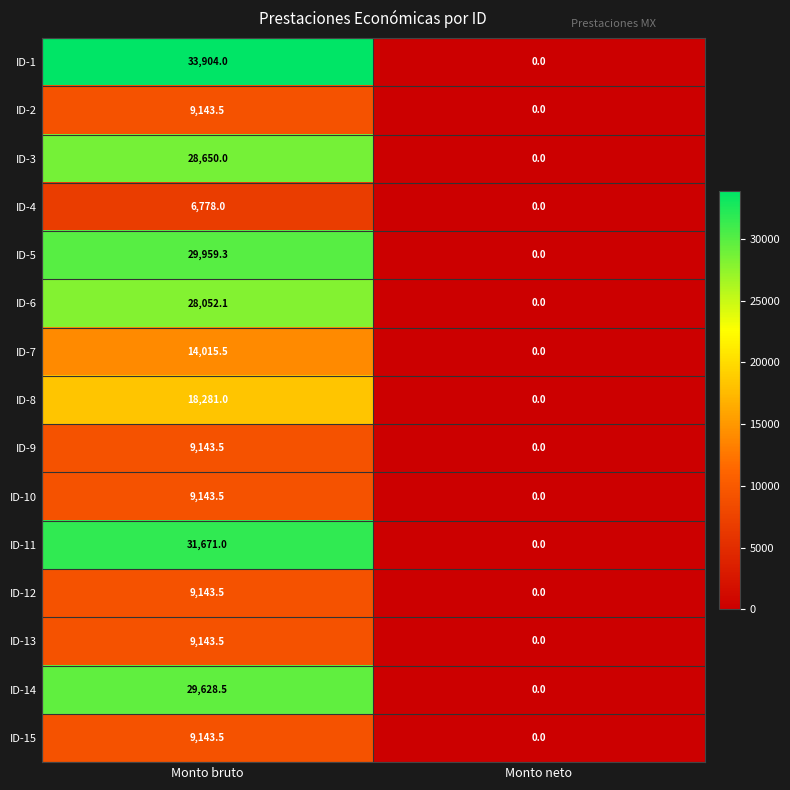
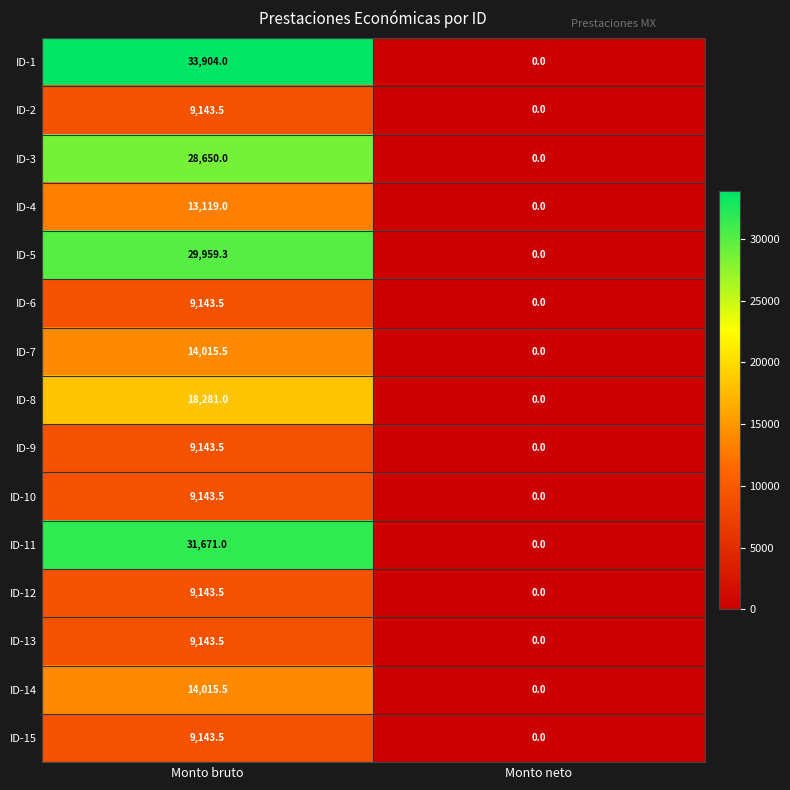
  {
    "ID-1": {
      "Monto bruto": "33,904.0",
      "Monto neto": "0.0"
    },
    "ID-2": {
      "Monto bruto": "9,143.5",
      "Monto neto": "0.0"
    },
    "ID-3": {
      "Monto bruto": "28,650.0",
      "Monto neto": "0.0"
    },
    "ID-4": {
-     "Monto bruto": "6,778.0",
+     "Monto bruto": "13,119.0",
      "Monto neto": "0.0"
    },
    "ID-5": {
      "Monto bruto": "29,959.3",
      "Monto neto": "0.0"
    },
    "ID-6": {
-     "Monto bruto": "28,052.1",
+     "Monto bruto": "9,143.5",
      "Monto neto": "0.0"
    },
    "ID-7": {
      "Monto bruto": "14,015.5",
      "Monto neto": "0.0"
    },
    "ID-8": {
      "Monto bruto": "18,281.0",
      "Monto neto": "0.0"
    },
    "ID-9": {
      "Monto bruto": "9,143.5",
      "Monto neto": "0.0"
    },
    "ID-10": {
      "Monto bruto": "9,143.5",
      "Monto neto": "0.0"
    },
    "ID-11": {
      "Monto bruto": "31,671.0",
      "Monto neto": "0.0"
    },
    "ID-12": {
      "Monto bruto": "9,143.5",
      "Monto neto": "0.0"
    },
    "ID-13": {
      "Monto bruto": "9,143.5",
      "Monto neto": "0.0"
    },
    "ID-14": {
-     "Monto bruto": "29,628.5",
+     "Monto bruto": "14,015.5",
      "Monto neto": "0.0"
    },
    "ID-15": {
      "Monto bruto": "9,143.5",
      "Monto neto": "0.0"
    }
  }
